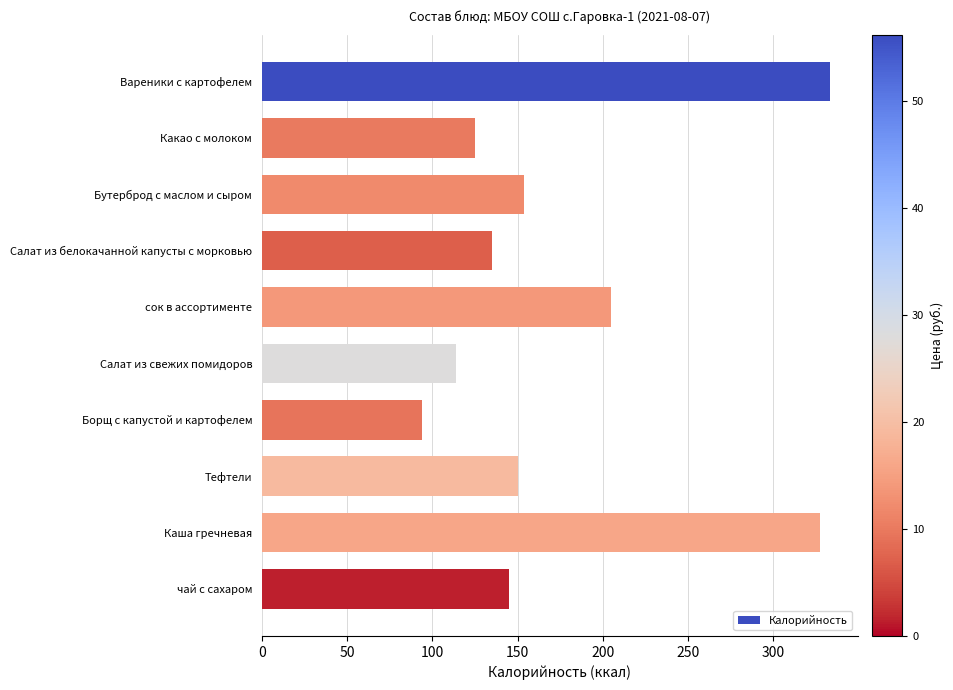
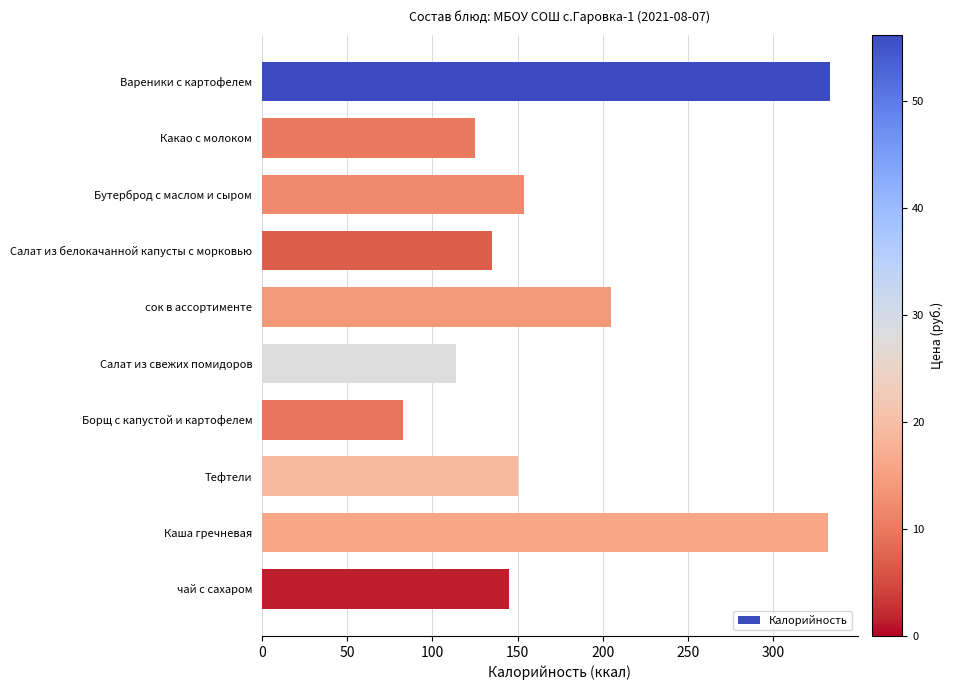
  {
    "Вареники с картофелем": 333,
    "Какао с молоком": 125,
    "Бутерброд с маслом и сыром": 154,
    "Салат из белокачанной капусты с морковью": 135,
    "сок в ассортименте": 205,
    "Салат из свежих помидоров": 114,
-   "Борщ с капустой и картофелем": 94,
+   "Борщ с капустой и картофелем": 83,
    "Тефтели": 150,
-   "Каша гречневая": 327,
+   "Каша гречневая": 332,
    "чай с сахаром": 145
  }
